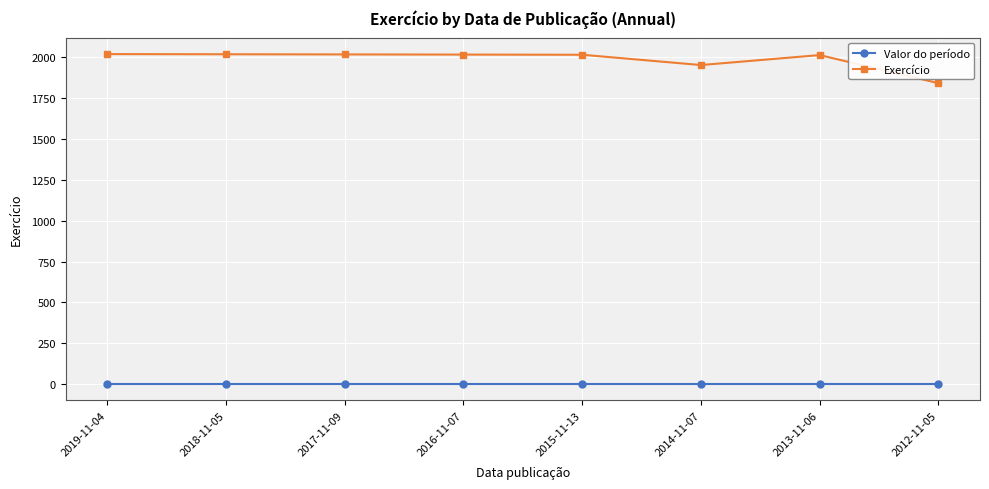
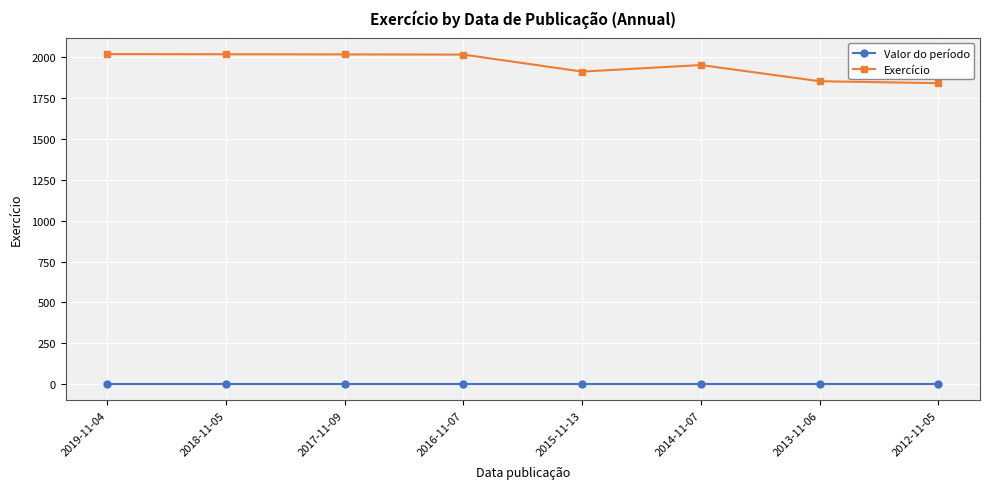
  {
    "Valor do período": {
      "2019-11-04": 0,
      "2018-11-05": 0,
      "2017-11-09": 0,
      "2016-11-07": 0,
      "2015-11-13": 0,
      "2014-11-07": 0,
      "2013-11-06": 0,
      "2012-11-05": 0
    },
    "Exercício": {
      "2019-11-04": 2020,
      "2018-11-05": 2020,
      "2017-11-09": 2020,
      "2016-11-07": 2020,
-     "2015-11-13": 2020,
+     "2015-11-13": 1910,
      "2014-11-07": 1950,
-     "2013-11-06": 2010,
+     "2013-11-06": 1850,
      "2012-11-05": 1840
    }
  }
